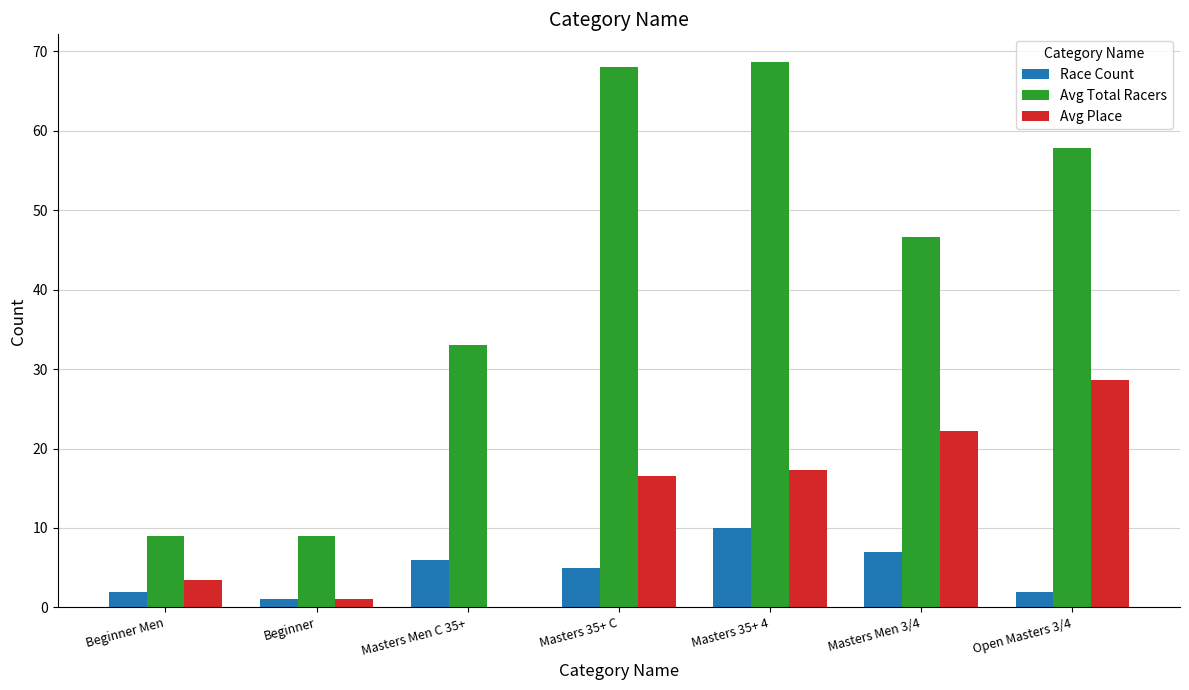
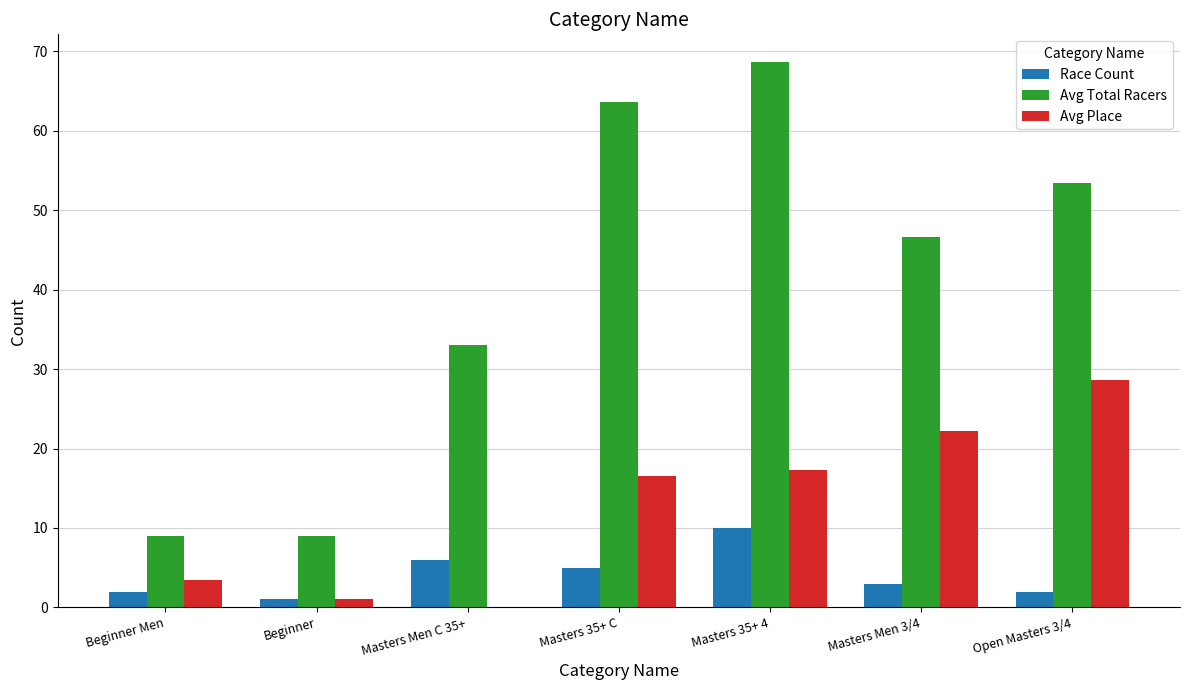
  {
    "Race Count": {
      "Beginner Men": 2,
      "Beginner": 1,
      "Masters Men C 35+": 6,
      "Masters 35+ C": 5,
      "Masters 35+ 4": 10,
-     "Masters Men 3/4": 7,
+     "Masters Men 3/4": 3,
      "Open Masters 3/4": 2
    },
    "Avg Total Racers": {
      "Beginner Men": 9,
      "Beginner": 9,
      "Masters Men C 35+": 33,
-     "Masters 35+ C": 68,
+     "Masters 35+ C": 64,
      "Masters 35+ 4": 69,
      "Masters Men 3/4": 47,
-     "Open Masters 3/4": 58
+     "Open Masters 3/4": 53
    },
    "Avg Place": {
      "Beginner Men": 4,
      "Beginner": 1,
      "Masters Men C 35+": 0,
      "Masters 35+ C": 17,
      "Masters 35+ 4": 17,
      "Masters Men 3/4": 22,
      "Open Masters 3/4": 29
    }
  }
